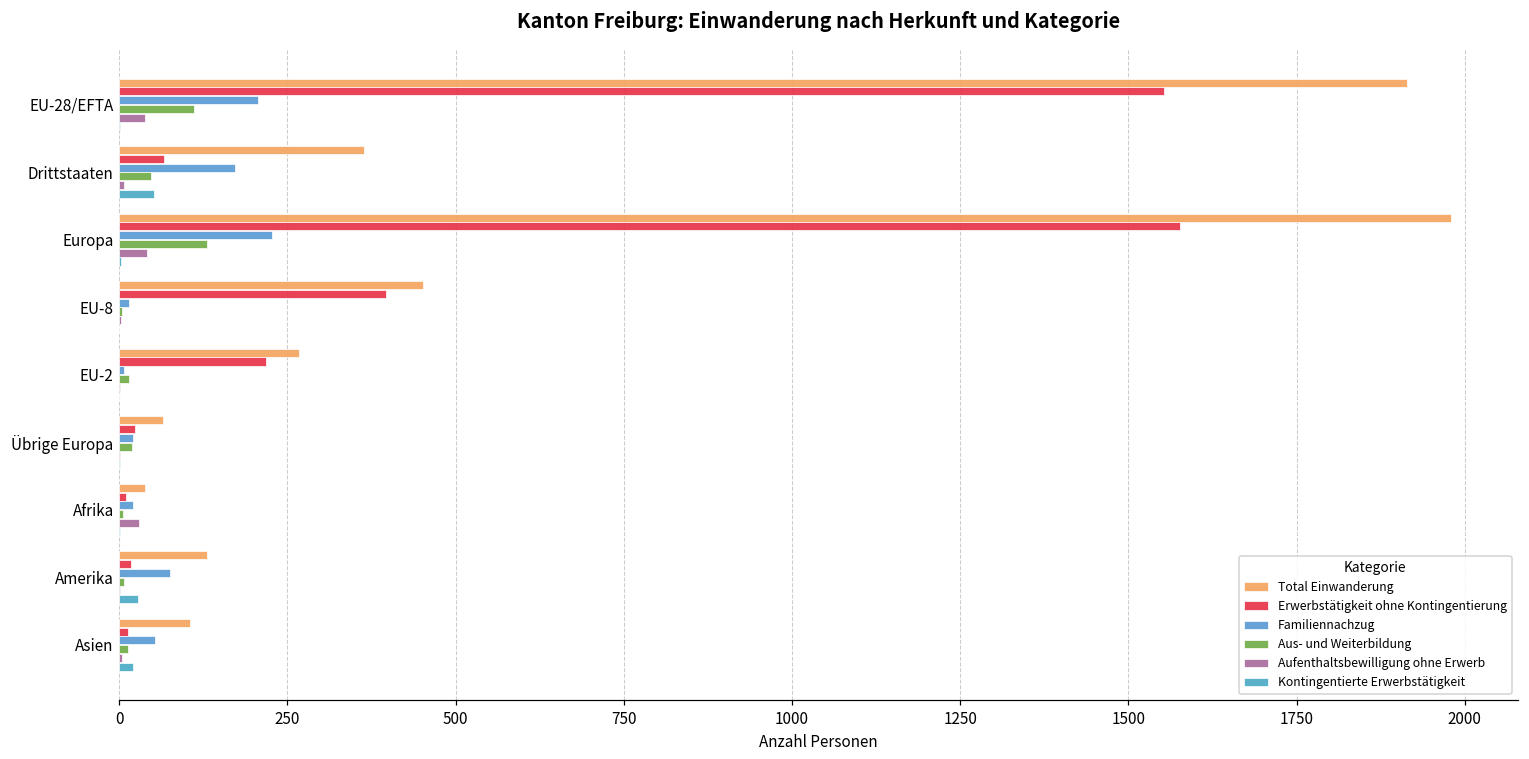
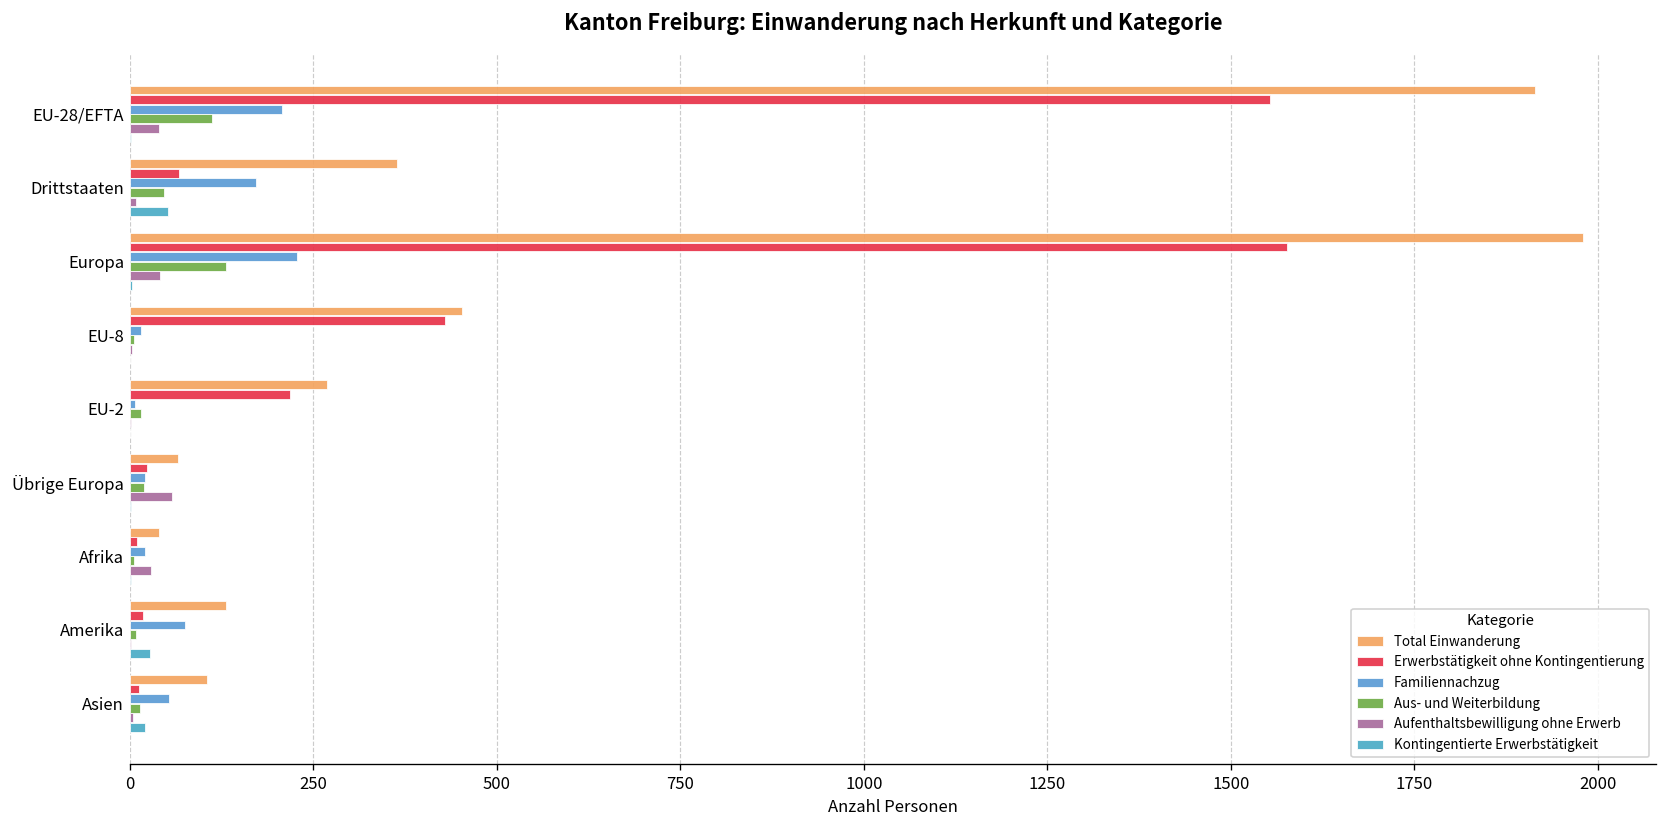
  {
    "Total Einwanderung": {
      "EU-28/EFTA": 1910,
      "Drittstaaten": 360,
      "Europa": 1980,
      "EU-8": 450,
      "EU-2": 270,
      "Übrige Europa": 70,
      "Afrika": 40,
      "Amerika": 130,
      "Asien": 110
    },
    "Erwerbstätigkeit ohne Kontingentierung": {
      "EU-28/EFTA": 1550,
      "Drittstaaten": 70,
      "Europa": 1580,
-     "EU-8": 400,
+     "EU-8": 430,
      "EU-2": 220,
      "Übrige Europa": 20,
      "Afrika": 10,
      "Amerika": 20,
      "Asien": 10
    },
    "Aus- und Weiterbildung": {
      "EU-28/EFTA": 110,
      "Drittstaaten": 50,
      "Europa": 130,
      "EU-8": 10,
      "EU-2": 20,
      "Übrige Europa": 20,
      "Afrika": 10,
      "Amerika": 10,
      "Asien": 10
    },
    "Aufenthaltsbewilligung ohne Erwerb": {
      "EU-28/EFTA": 40,
      "Drittstaaten": 10,
      "Europa": 40,
-     "Übrige Europa": 0,
+     "Übrige Europa": 60,
      "Afrika": 30
    }
  }
